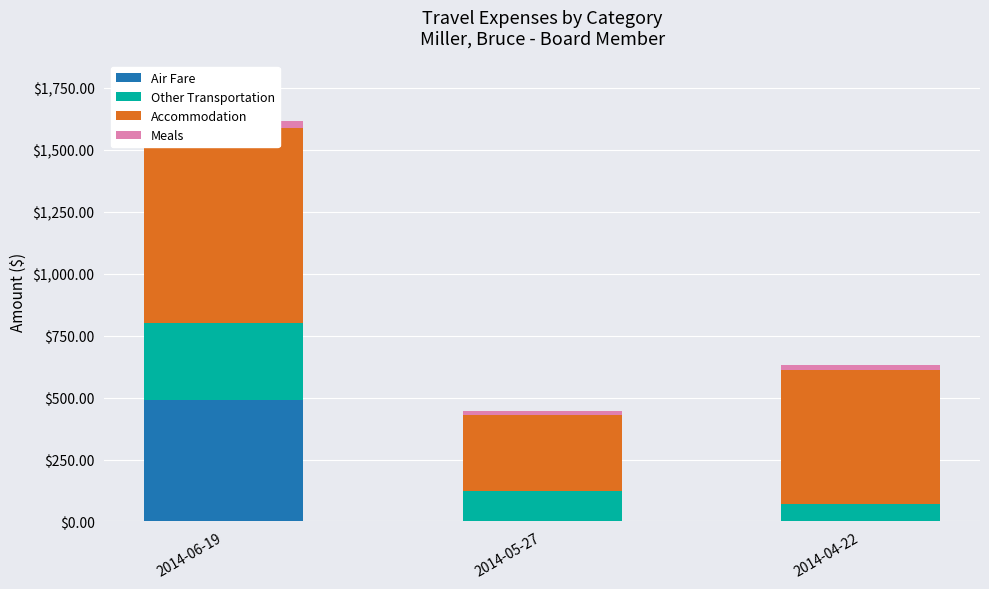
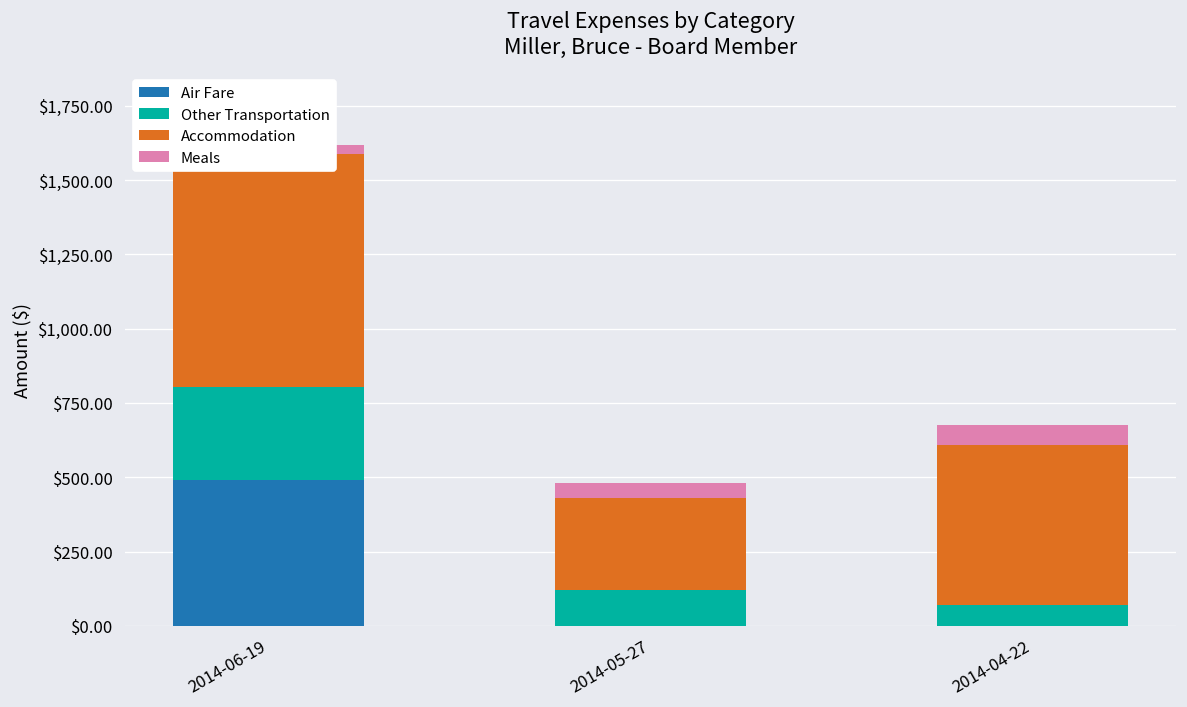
  {
    "Air Fare": {
      "2014-06-19": "$490",
      "2014-05-27": "$0",
      "2014-04-22": "$0"
    },
    "Other Transportation": {
      "2014-06-19": "$310",
      "2014-05-27": "$120",
      "2014-04-22": "$70"
    },
    "Accommodation": {
      "2014-05-27": "$310",
      "2014-04-22": "$540"
    },
    "Meals": {
-     "2014-05-27": "$20",
-     "2014-04-22": "$20"
+     "2014-05-27": "$50",
+     "2014-04-22": "$70"
    }
  }
